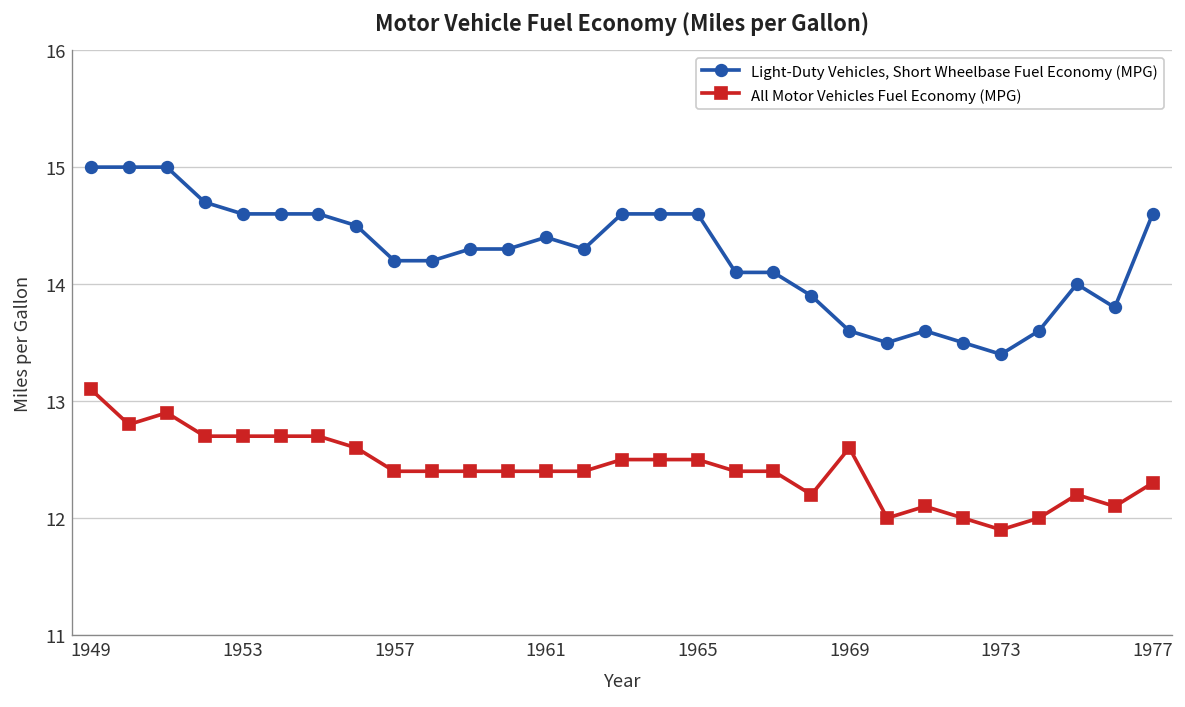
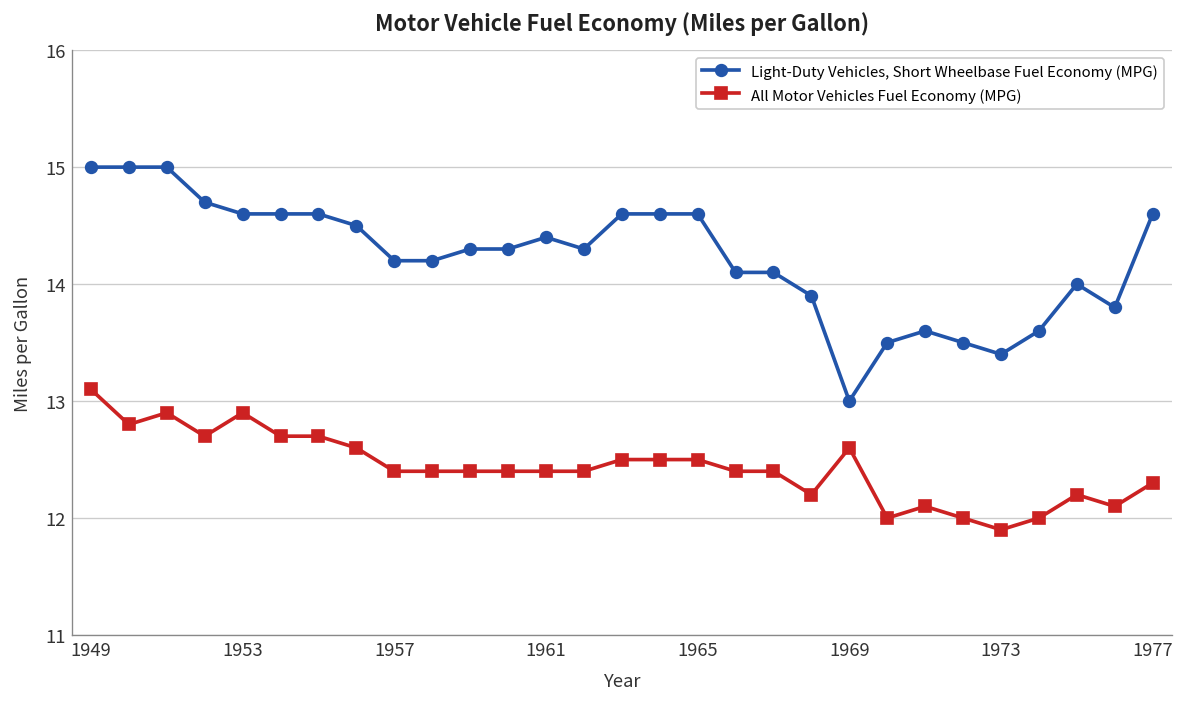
  {
    "Light-Duty Vehicles, Short Wheelbase Fuel Economy (MPG)": {
      "1949": 15.0,
      "1953": 14.6,
      "1957": 14.2,
      "1961": 14.4,
      "1965": 14.6,
-     "1969": 13.6,
+     "1969": 13.0,
      "1973": 13.4,
      "1977": 14.6
    },
    "All Motor Vehicles Fuel Economy (MPG)": {
      "1949": 13.1,
-     "1953": 12.7,
+     "1953": 12.9,
      "1957": 12.4,
      "1961": 12.4,
      "1965": 12.5,
      "1969": 12.6,
      "1973": 11.9,
      "1977": 12.3
    }
  }
